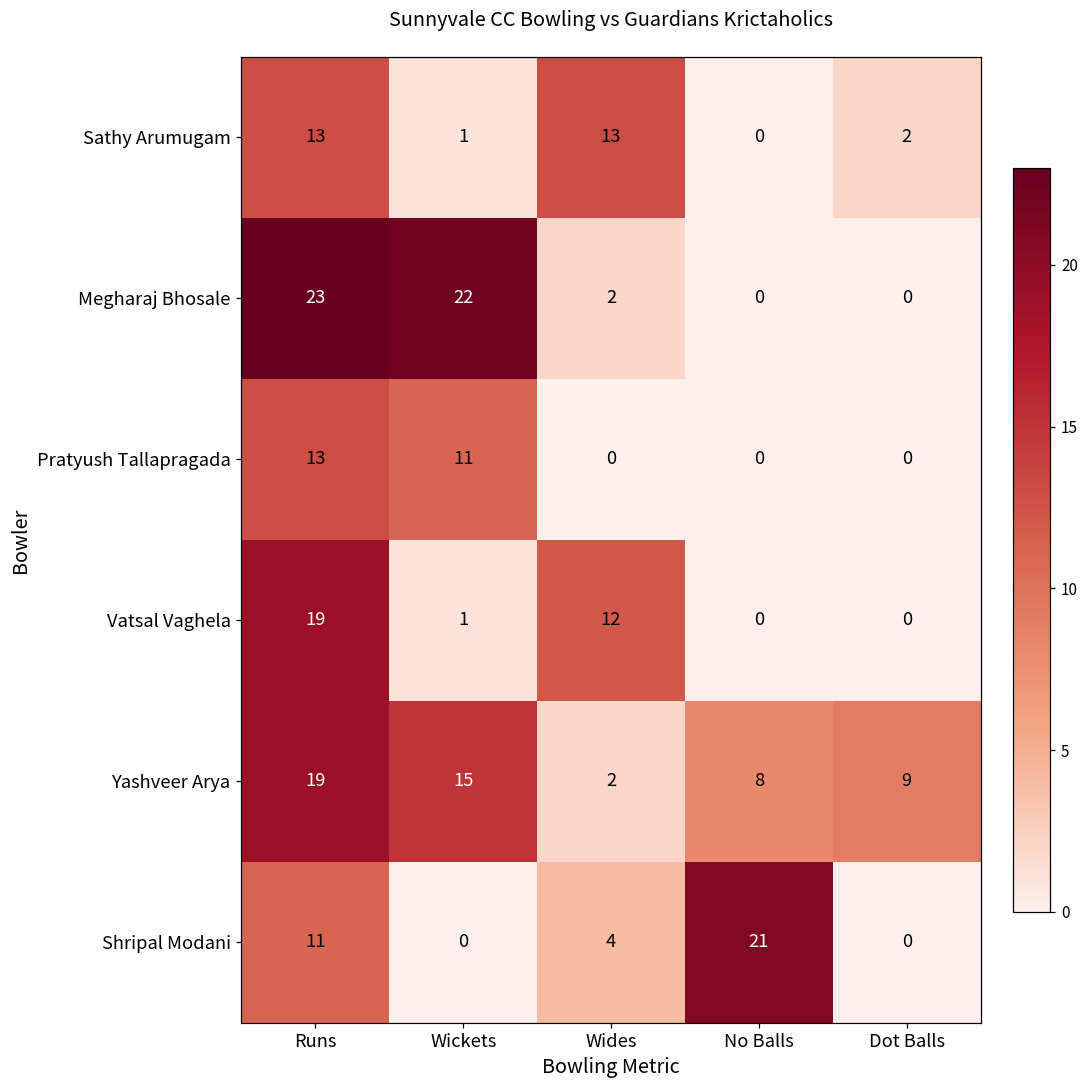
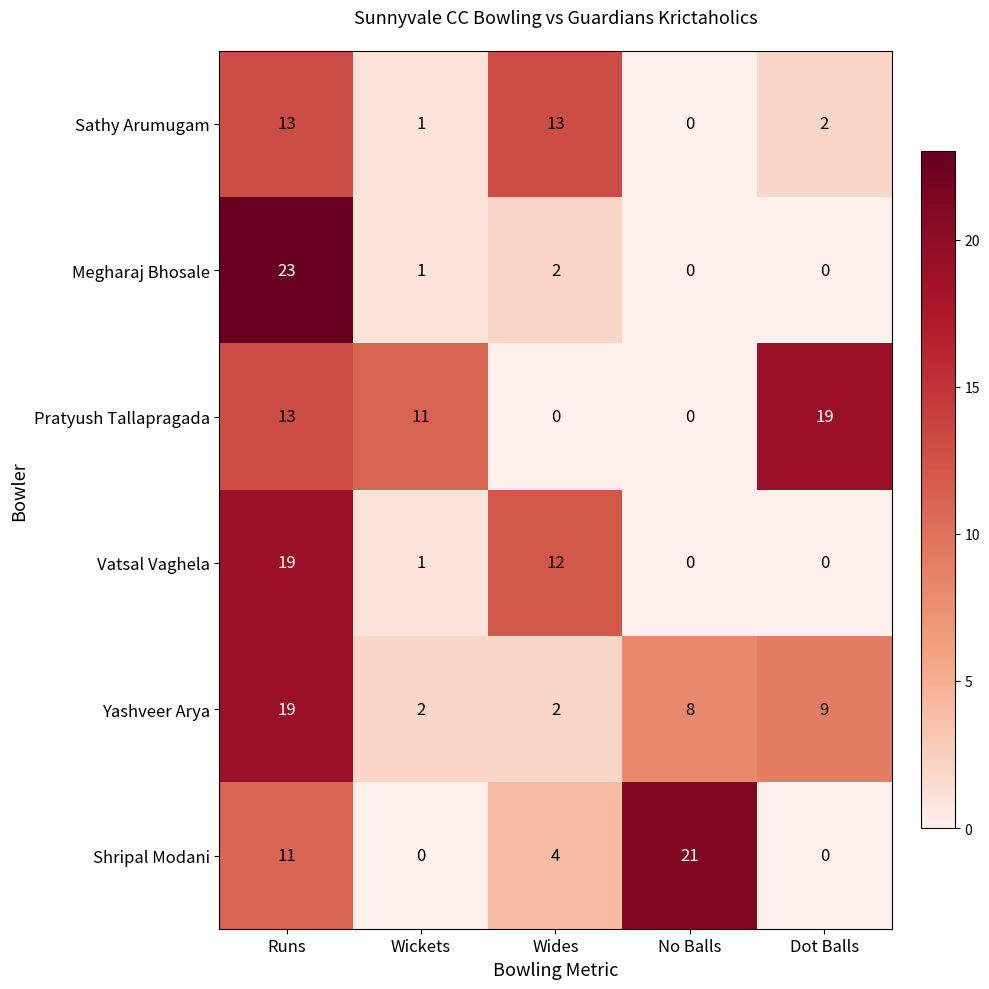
  {
    "Sathy Arumugam": {
      "Runs": 13,
      "Wickets": 1,
      "Wides": 13,
      "No Balls": 0,
      "Dot Balls": 2
    },
    "Megharaj Bhosale": {
      "Runs": 23,
-     "Wickets": 22,
+     "Wickets": 1,
      "Wides": 2,
      "No Balls": 0,
      "Dot Balls": 0
    },
    "Pratyush Tallapragada": {
      "Runs": 13,
      "Wickets": 11,
      "Wides": 0,
      "No Balls": 0,
-     "Dot Balls": 0
+     "Dot Balls": 19
    },
    "Vatsal Vaghela": {
      "Runs": 19,
      "Wickets": 1,
      "Wides": 12,
      "No Balls": 0,
      "Dot Balls": 0
    },
    "Yashveer Arya": {
      "Runs": 19,
-     "Wickets": 15,
+     "Wickets": 2,
      "Wides": 2,
      "No Balls": 8,
      "Dot Balls": 9
    },
    "Shripal Modani": {
      "Runs": 11,
      "Wickets": 0,
      "Wides": 4,
      "No Balls": 21,
      "Dot Balls": 0
    }
  }
